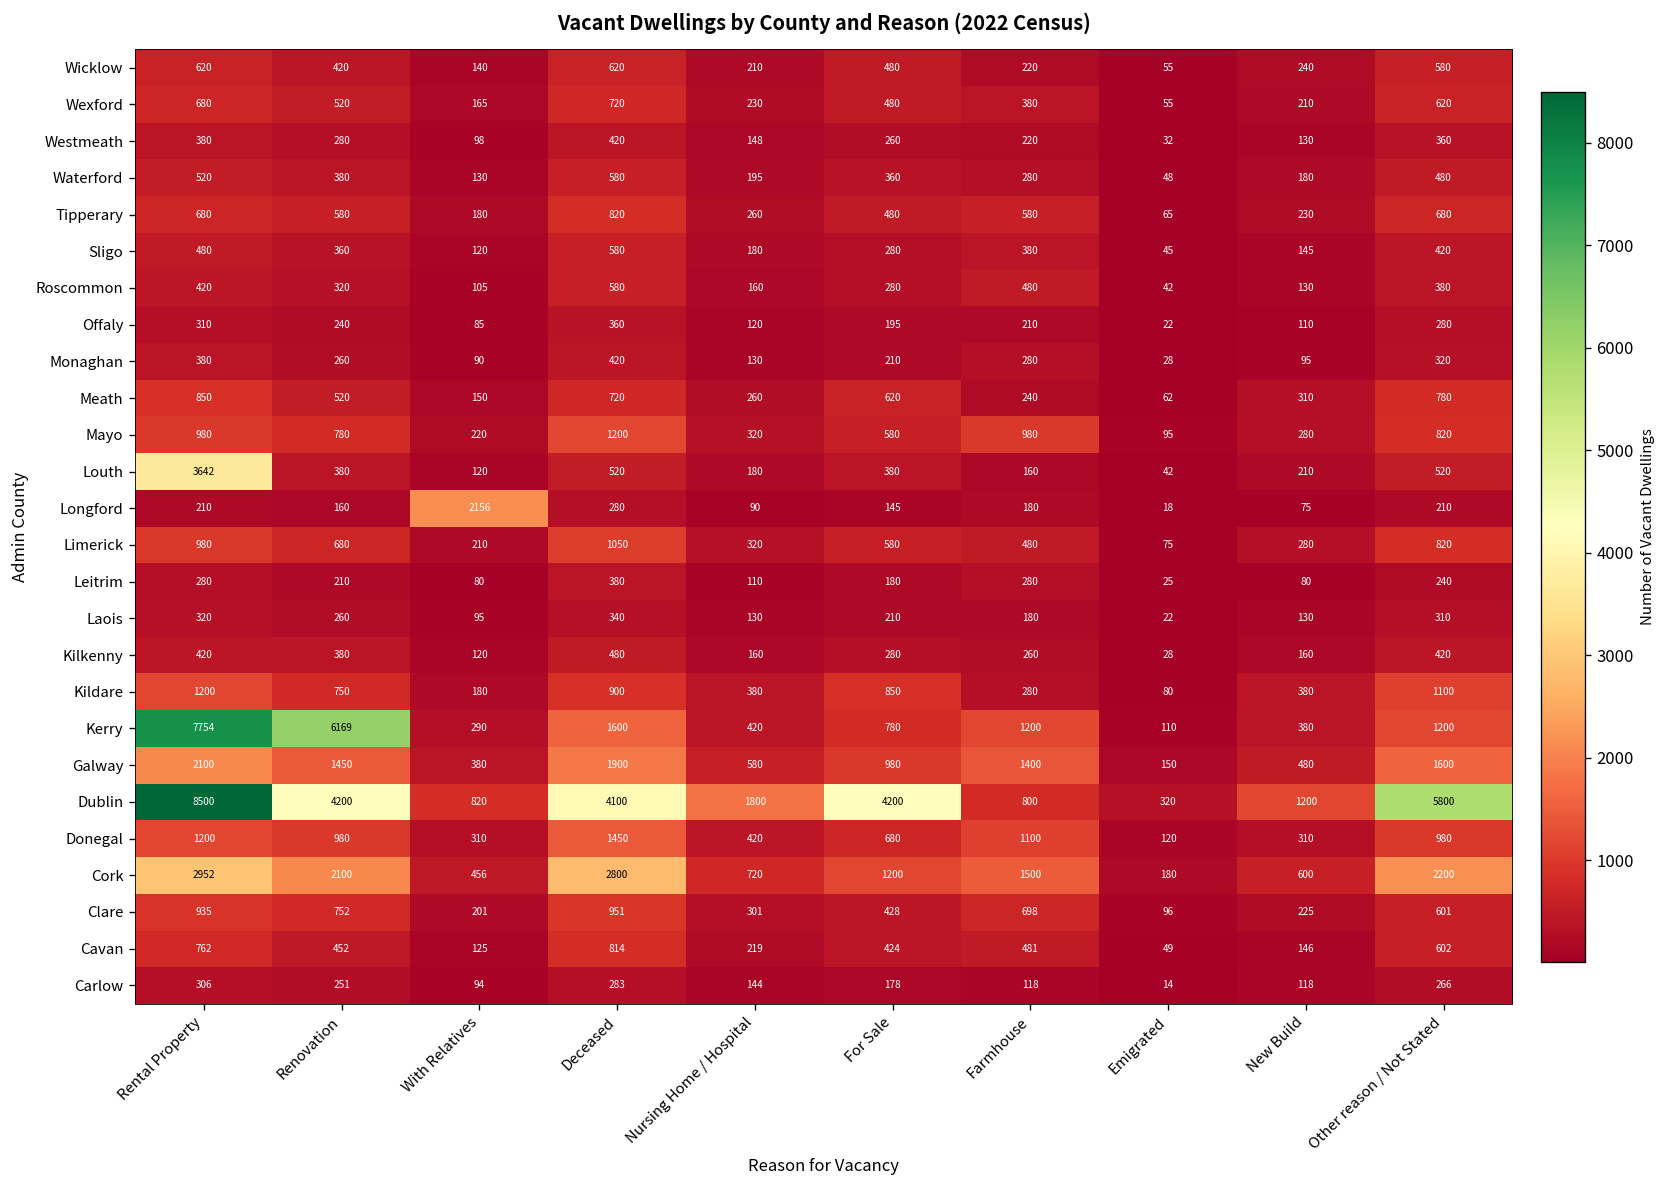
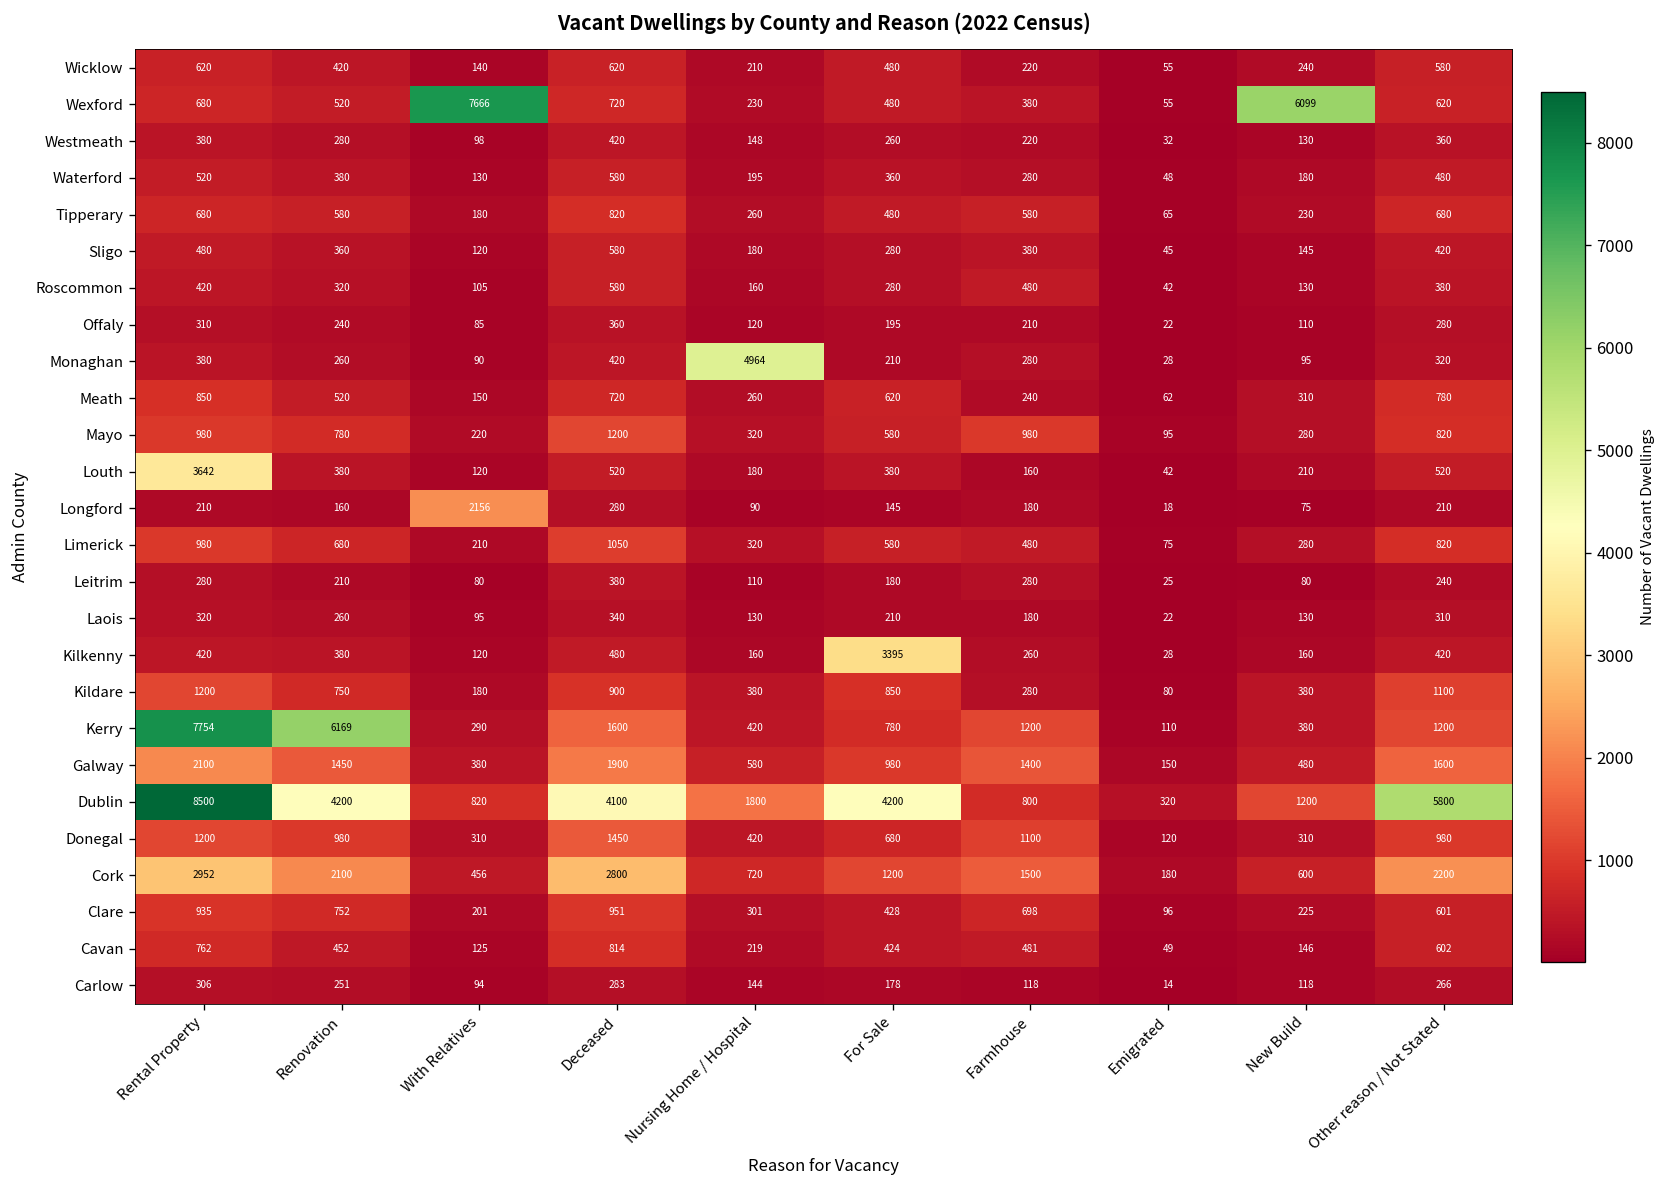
  {
    "Wexford": {
      "Rental Property": 680,
      "Renovation": 520,
-     "With Relatives": 165,
+     "With Relatives": 7666,
      "Deceased": 720,
      "Nursing Home / Hospital": 230,
      "For Sale": 480,
      "Farmhouse": 380,
      "Emigrated": 55,
-     "New Build": 210,
+     "New Build": 6099,
      "Other reason / Not Stated": 620
    },
    "Monaghan": {
      "Rental Property": 380,
      "Renovation": 260,
      "With Relatives": 90,
      "Deceased": 420,
-     "Nursing Home / Hospital": 130,
+     "Nursing Home / Hospital": 4964,
      "For Sale": 210,
      "Farmhouse": 280,
      "Emigrated": 28,
      "New Build": 95,
      "Other reason / Not Stated": 320
    },
    "Kilkenny": {
      "Rental Property": 420,
      "Renovation": 380,
      "With Relatives": 120,
      "Deceased": 480,
      "Nursing Home / Hospital": 160,
-     "For Sale": 280,
+     "For Sale": 3395,
      "Farmhouse": 260,
      "Emigrated": 28,
      "New Build": 160,
      "Other reason / Not Stated": 420
    }
  }
